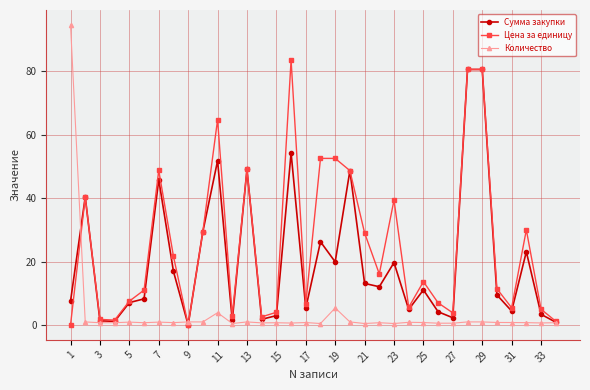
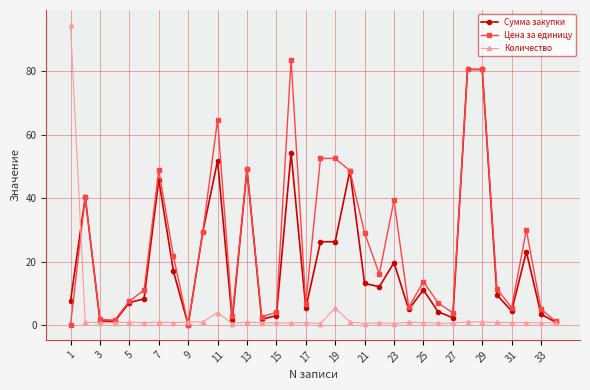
  {
    "Сумма закупки": {
      "1": 8,
      "7": 46,
      "11": 52,
      "15": 3,
      "17": 5,
-     "19": 20,
+     "19": 26,
      "21": 13,
      "23": 20,
      "25": 11,
      "27": 2,
      "31": 4,
      "33": 3
    },
    "Цена за единицу": {
      "1": 0,
      "7": 49,
      "11": 65,
      "15": 4,
      "17": 7,
      "19": 52,
      "21": 29,
      "23": 39,
      "25": 14,
      "27": 4,
      "31": 5,
      "33": 5
    },
    "Количество": {
      "1": 95,
      "5": 1,
      "7": 1,
      "9": 1,
      "11": 4,
      "13": 1,
      "15": 1,
      "17": 1,
      "19": 5,
      "21": 1,
      "23": 1,
      "25": 1,
      "27": 1,
      "29": 1,
      "31": 1,
      "33": 1
    }
  }
